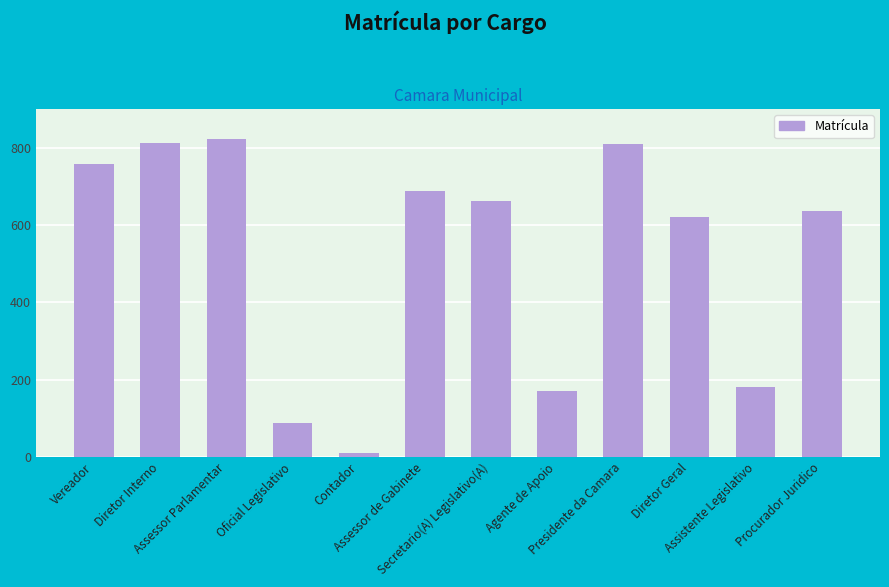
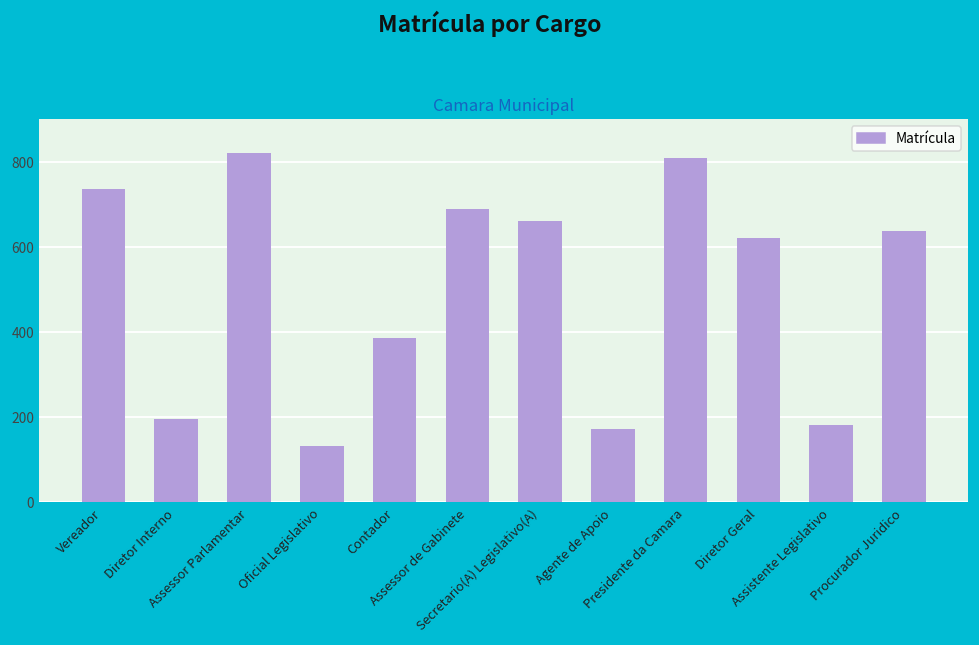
  {
-   "Vereador": 760,
-   "Diretor Interno": 810,
+   "Vereador": 740,
+   "Diretor Interno": 200,
    "Assessor Parlamentar": 820,
-   "Oficial Legislativo": 90,
-   "Contador": 10,
+   "Oficial Legislativo": 130,
+   "Contador": 390,
    "Assessor de Gabinete": 690,
    "Secretario(A) Legislativo(A)": 660,
    "Agente de Apoio": 170,
    "Presidente da Camara": 810,
    "Diretor Geral": 620,
    "Assistente Legislativo": 180,
    "Procurador Juridico": 640
  }
